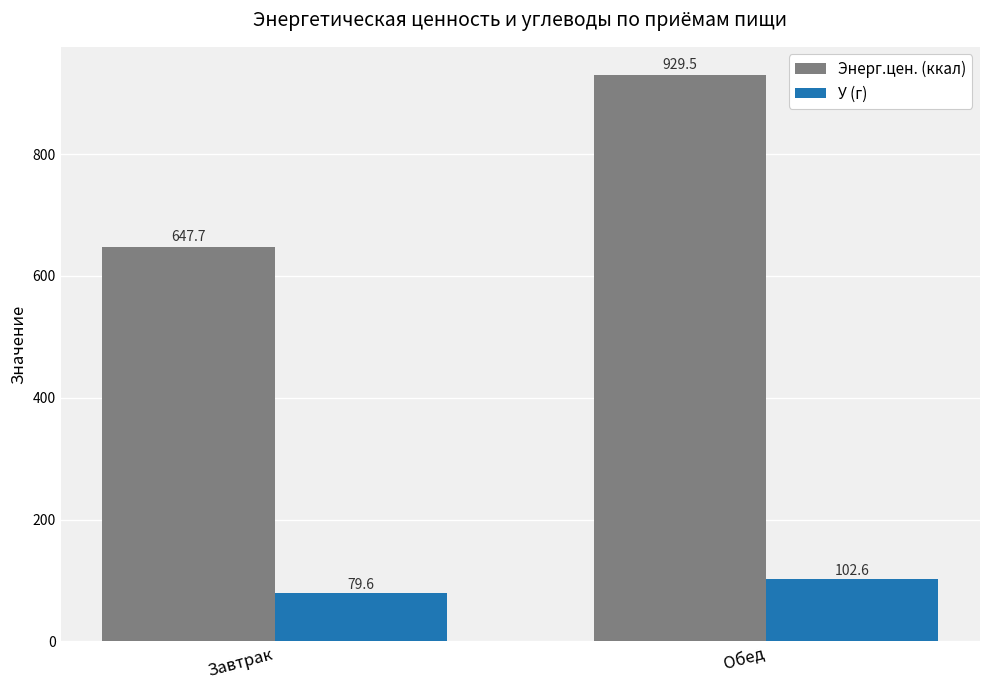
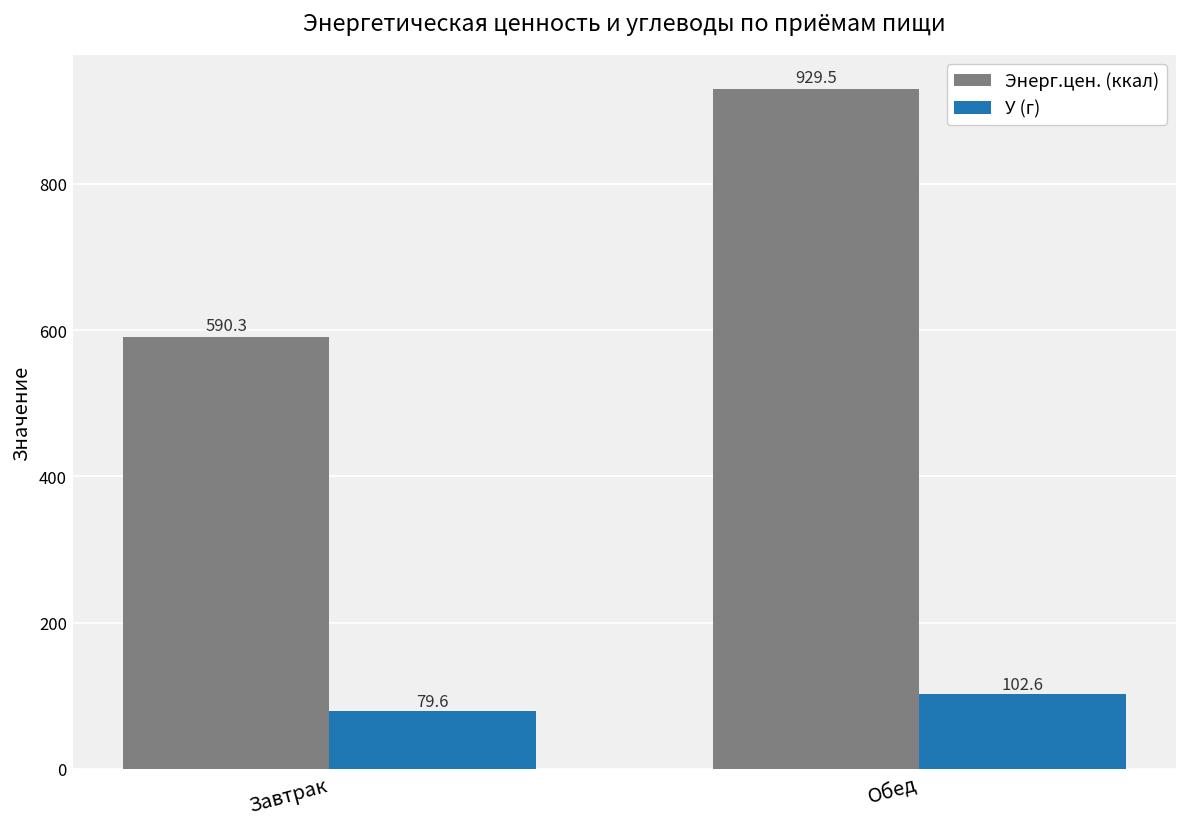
  {
    "Энерг.цен. (ккал)": {
-     "Завтрак": 647.7,
+     "Завтрак": 590.3,
      "Обед": 929.5
    },
    "У (г)": {
      "Завтрак": 79.6,
      "Обед": 102.6
    }
  }
